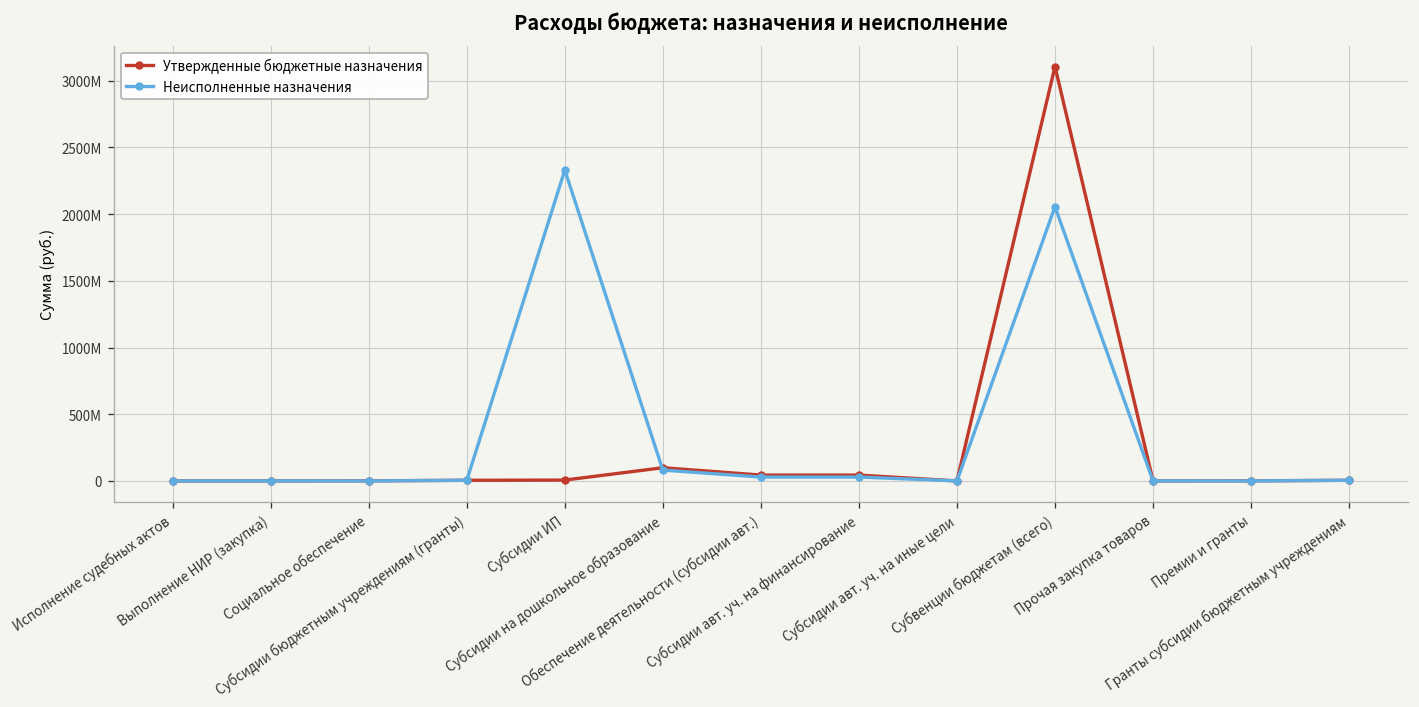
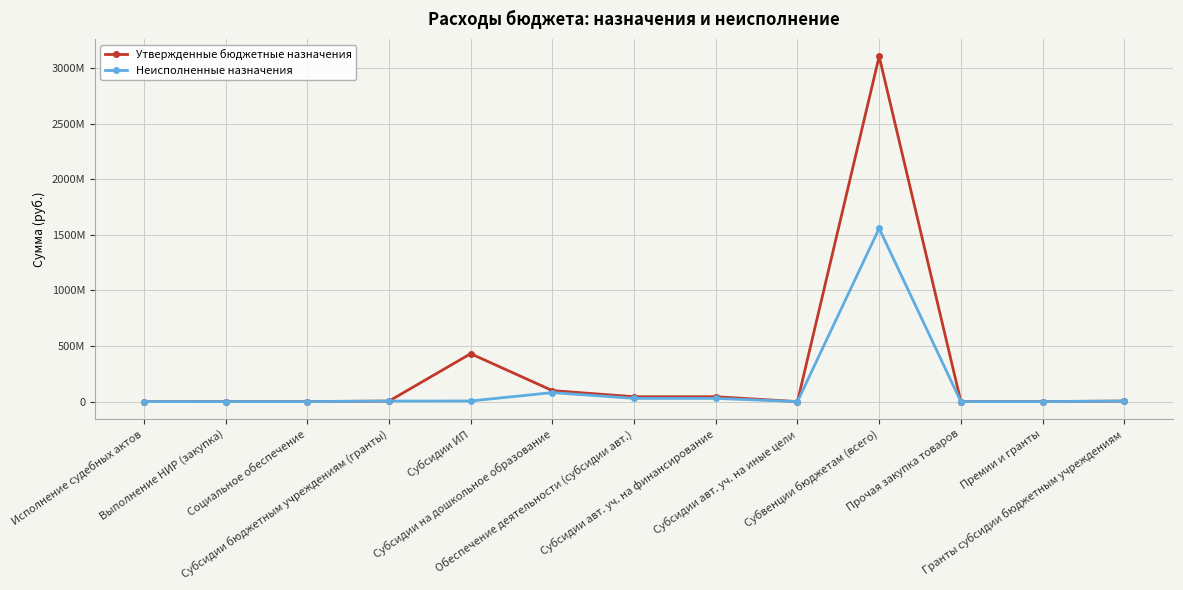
  {
    "Утвержденные бюджетные назначения": {
-     "Субсидии ИП": 10000000,
+     "Субсидии ИП": 430000000,
      "Субвенции бюджетам (всего)": 3110000000
    },
    "Неисполненные назначения": {
-     "Субсидии ИП": 2330000000,
-     "Субвенции бюджетам (всего)": 2060000000
+     "Субсидии ИП": 10000000,
+     "Субвенции бюджетам (всего)": 1560000000
    }
  }
